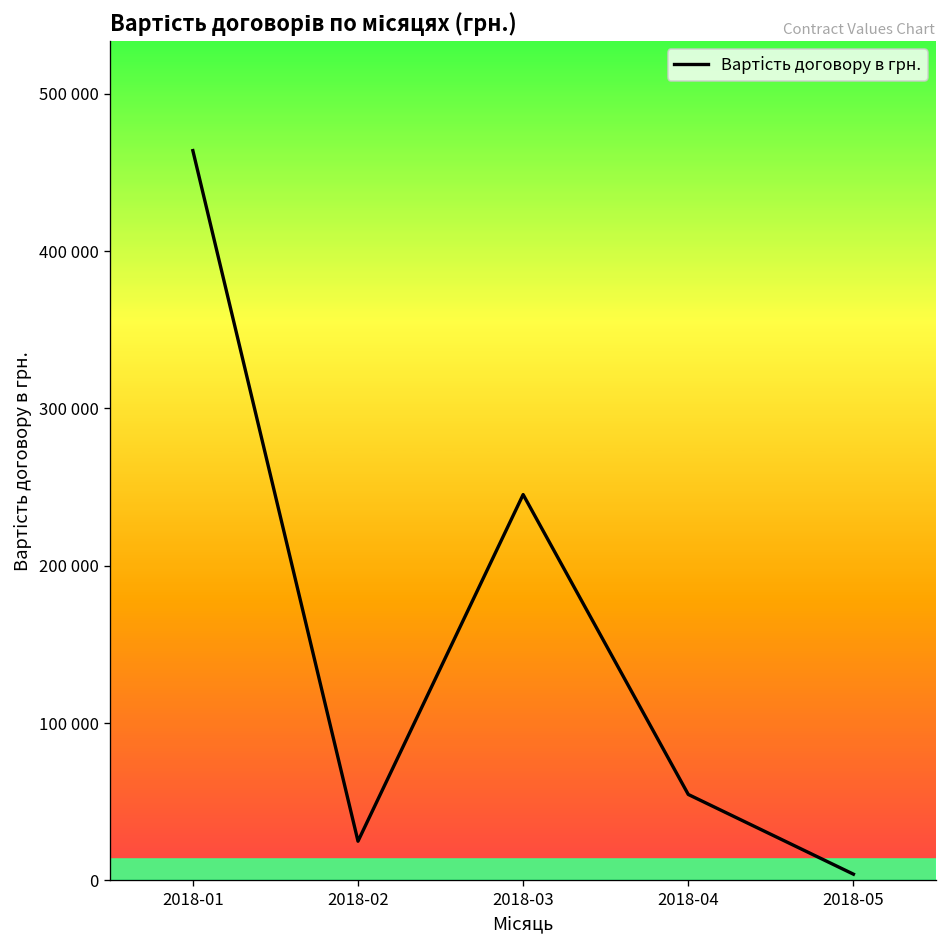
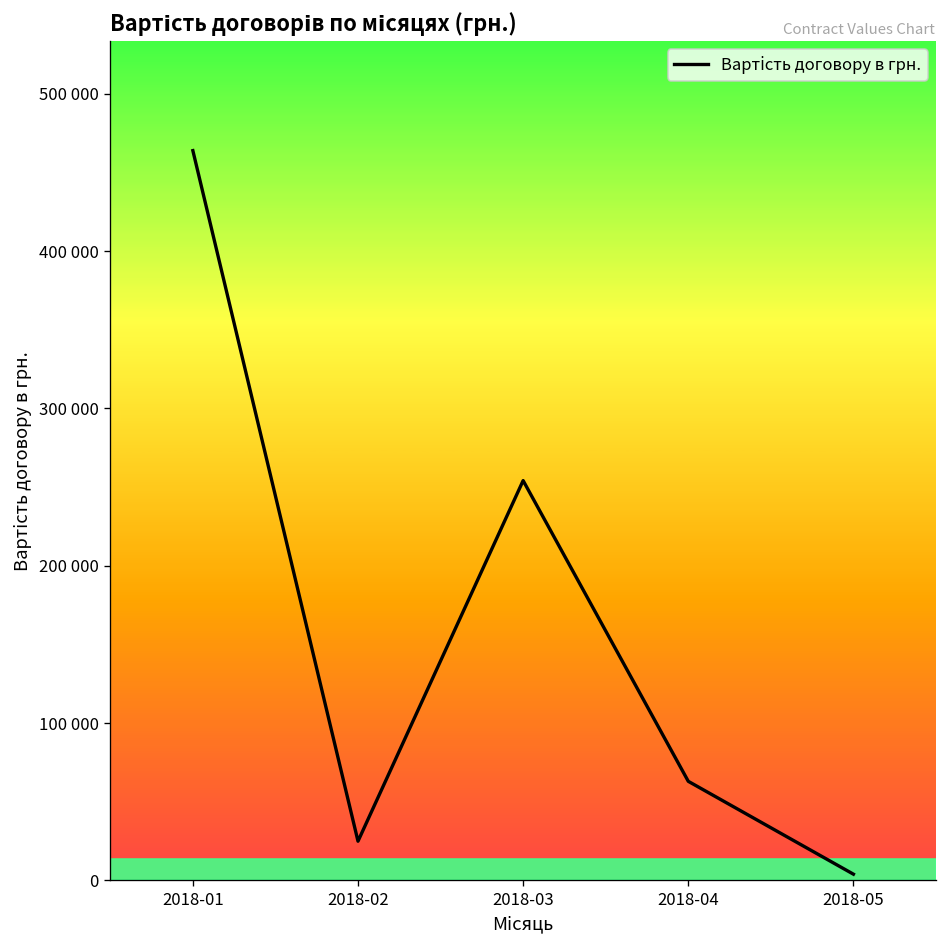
  {
    "2018-01": 464000,
    "2018-02": 25000,
-   "2018-03": 245000,
-   "2018-04": 55000
+   "2018-03": 254000,
+   "2018-04": 63000
  }
